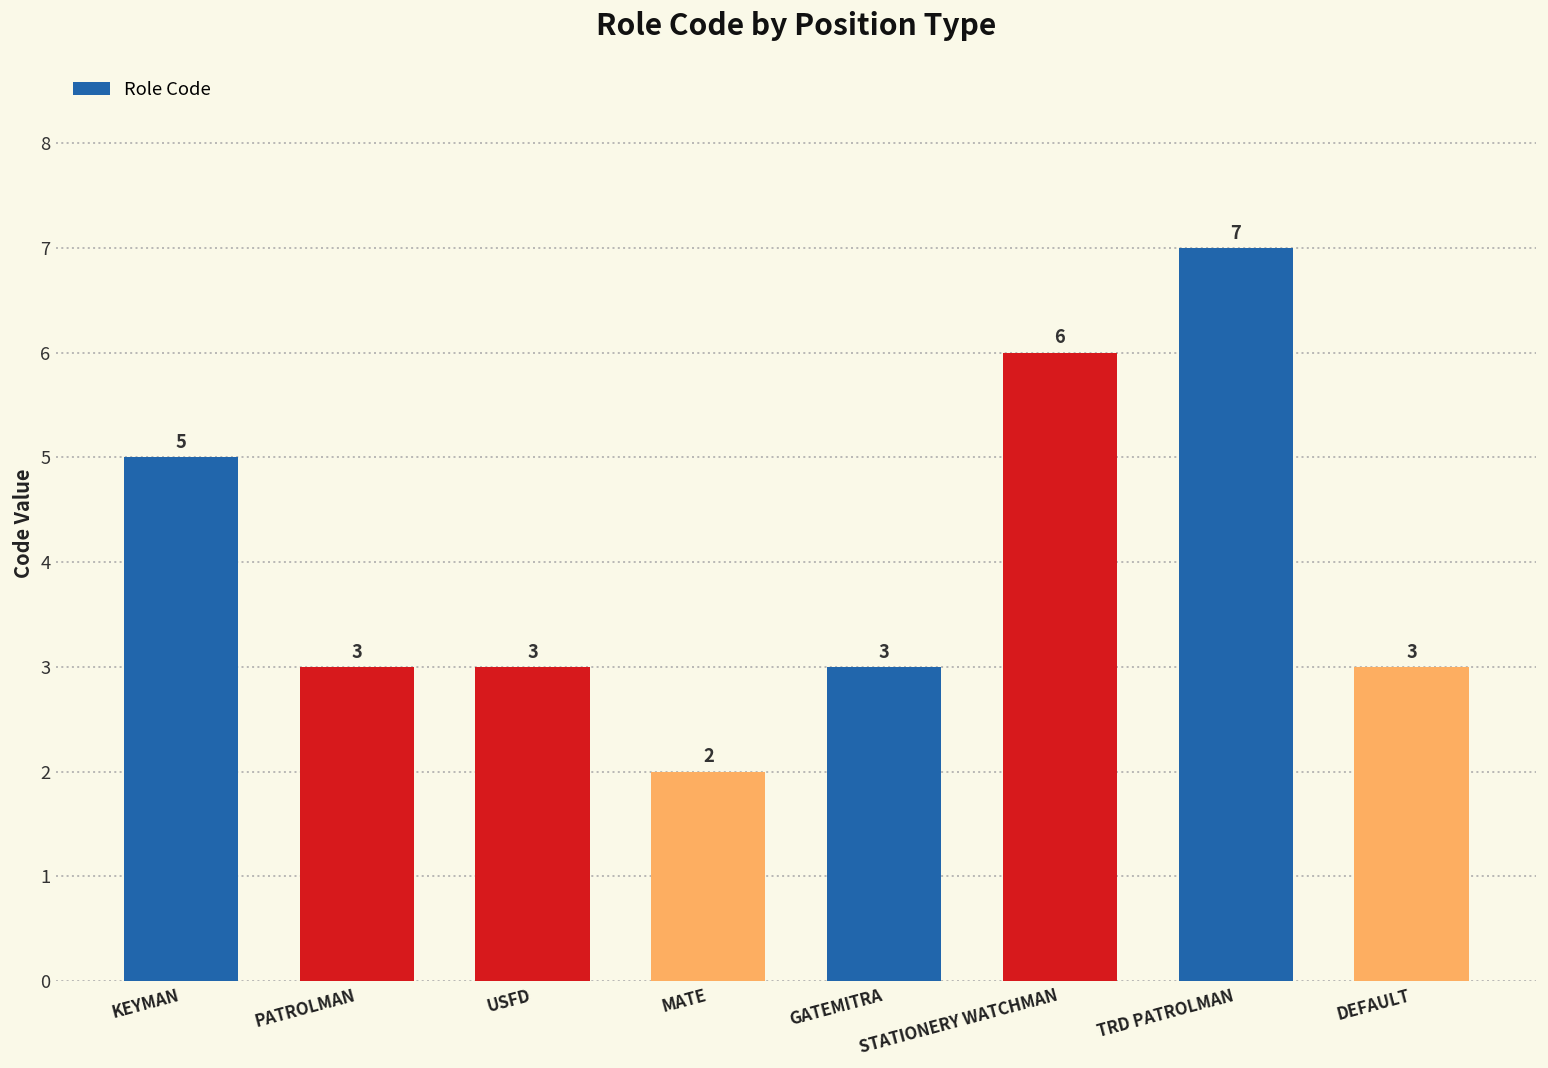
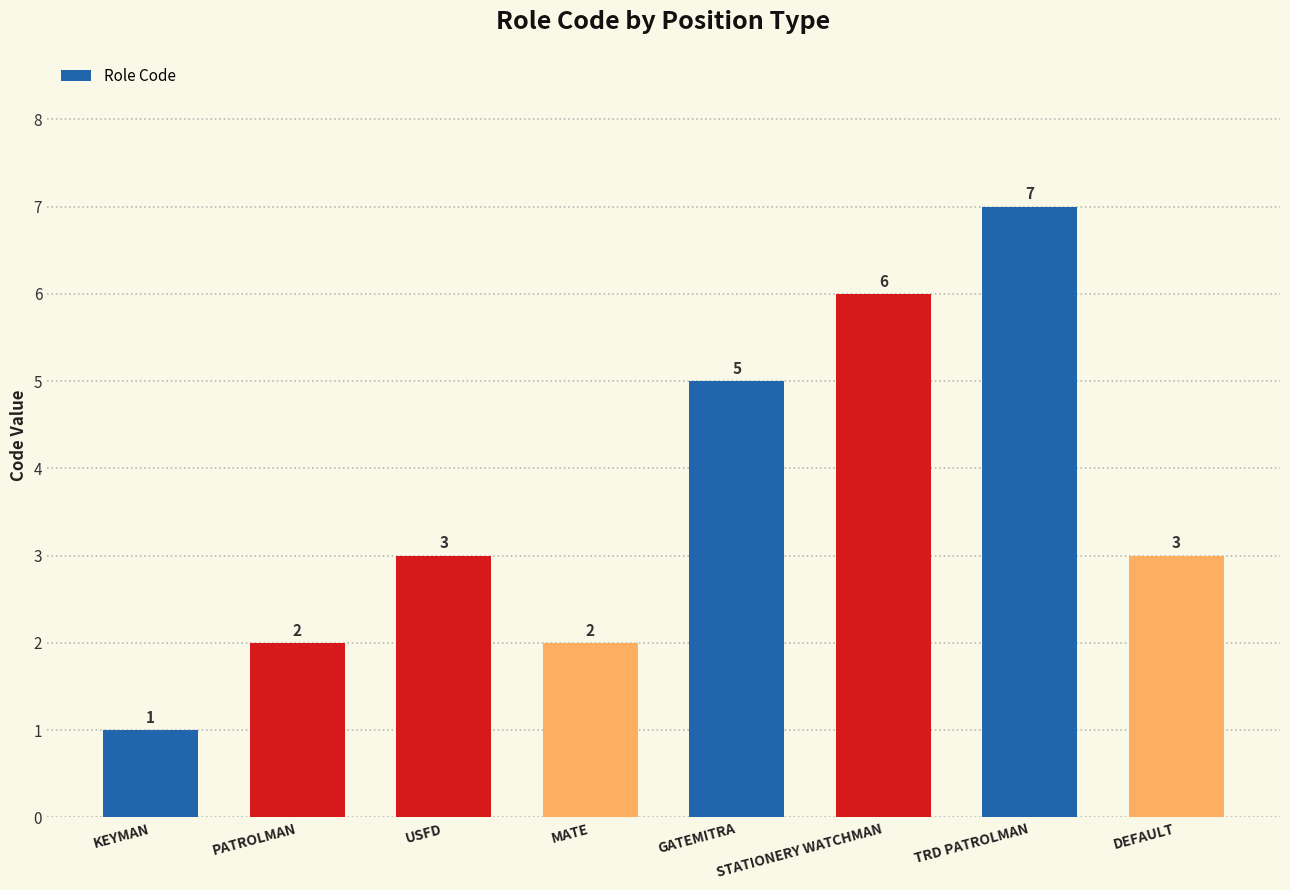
  {
-   "KEYMAN": 5,
-   "PATROLMAN": 3,
+   "KEYMAN": 1,
+   "PATROLMAN": 2,
    "USFD": 3,
    "MATE": 2,
-   "GATEMITRA": 3,
+   "GATEMITRA": 5,
    "STATIONERY WATCHMAN": 6,
    "TRD PATROLMAN": 7,
    "DEFAULT": 3
  }
